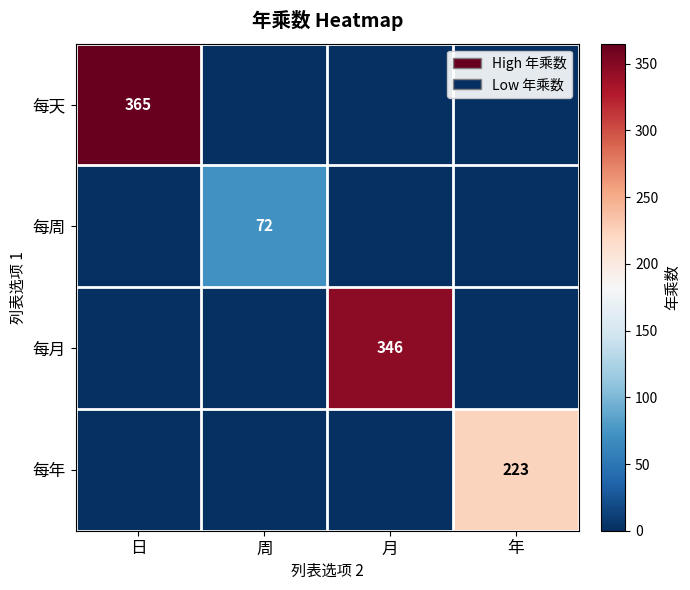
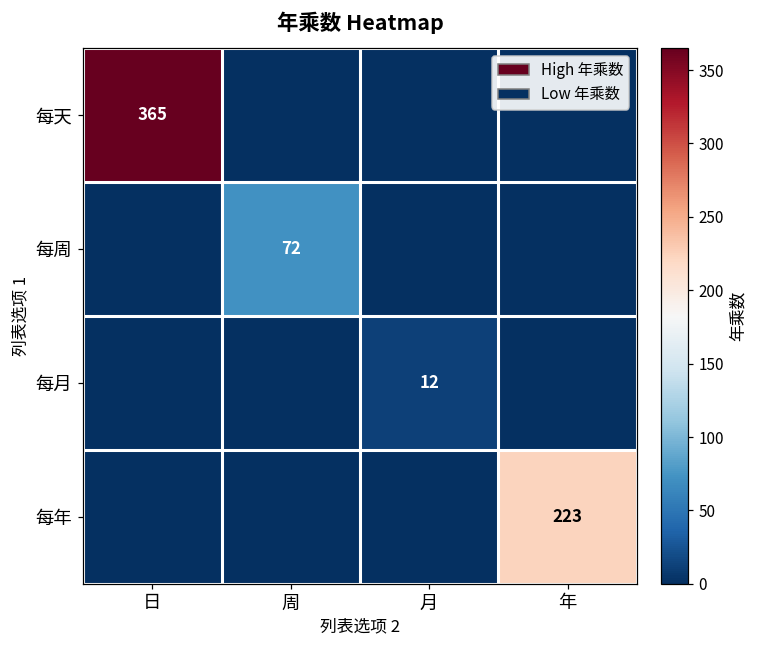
  {
    "每天": {
      "日": 365
    },
    "每周": {
      "周": 72
    },
    "每月": {
-     "月": 346
+     "月": 12
    },
    "每年": {
      "年": 223
    }
  }
